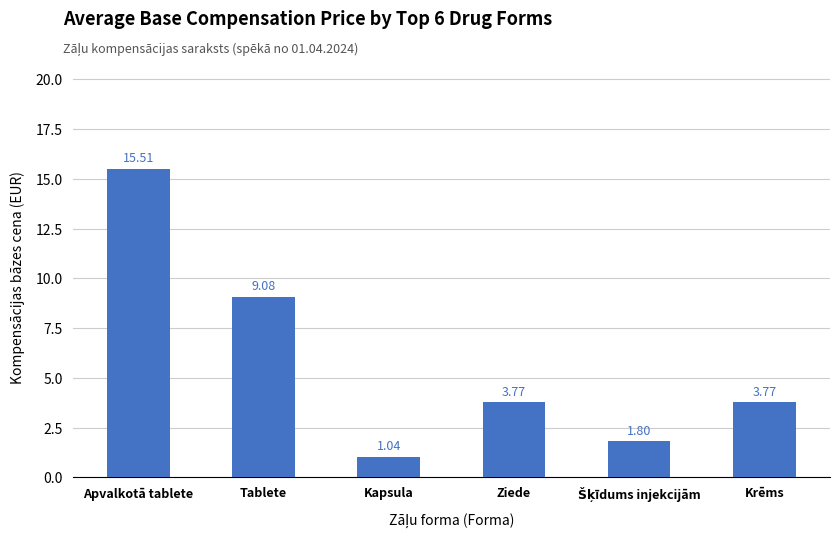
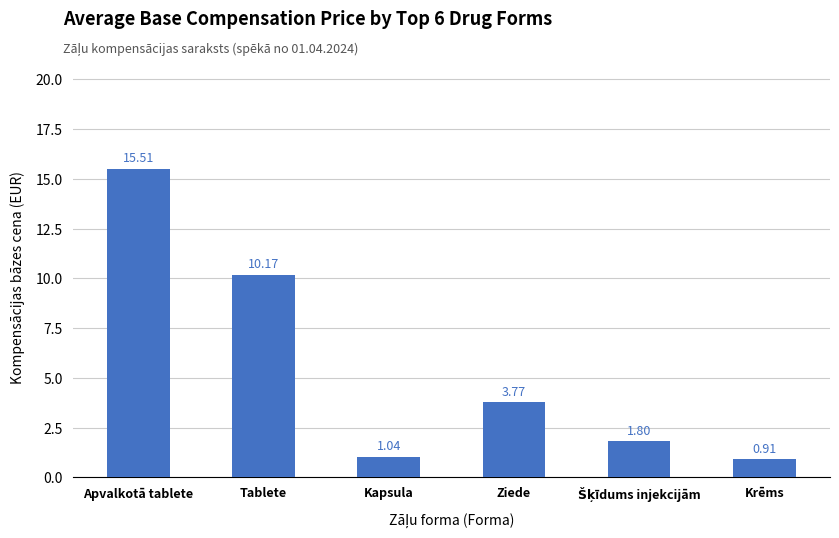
  {
    "Apvalkotā tablete": 15.51,
-   "Tablete": 9.08,
+   "Tablete": 10.17,
    "Kapsula": 1.04,
    "Ziede": 3.77,
    "Šķīdums injekcijām": 1.80,
-   "Krēms": 3.77
+   "Krēms": 0.91
  }
